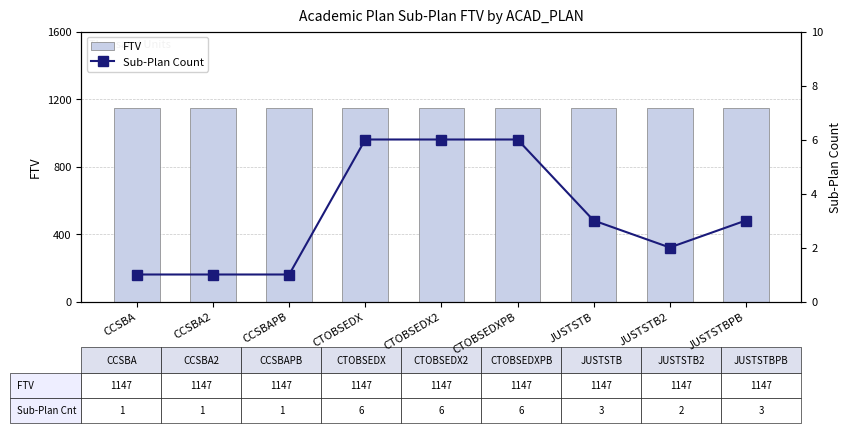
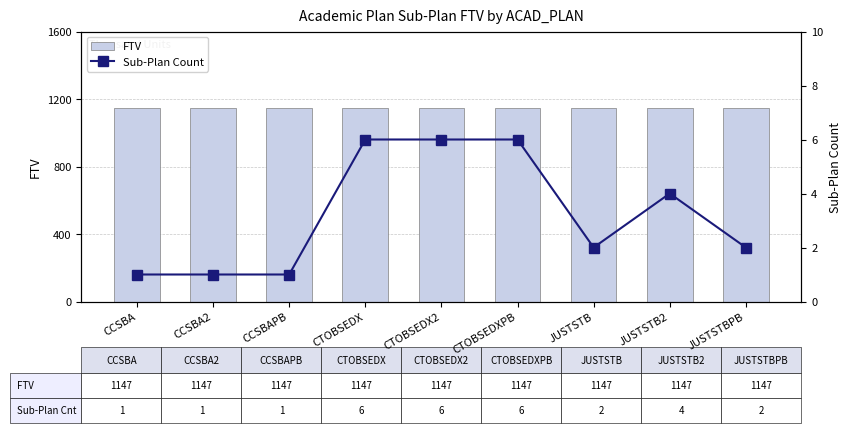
  {
    "Sub-Plan Count": {
-     "JUSTSTB": 3,
-     "JUSTSTB2": 2,
-     "JUSTSTBPB": 3
+     "JUSTSTB": 2,
+     "JUSTSTB2": 4,
+     "JUSTSTBPB": 2
    }
  }
